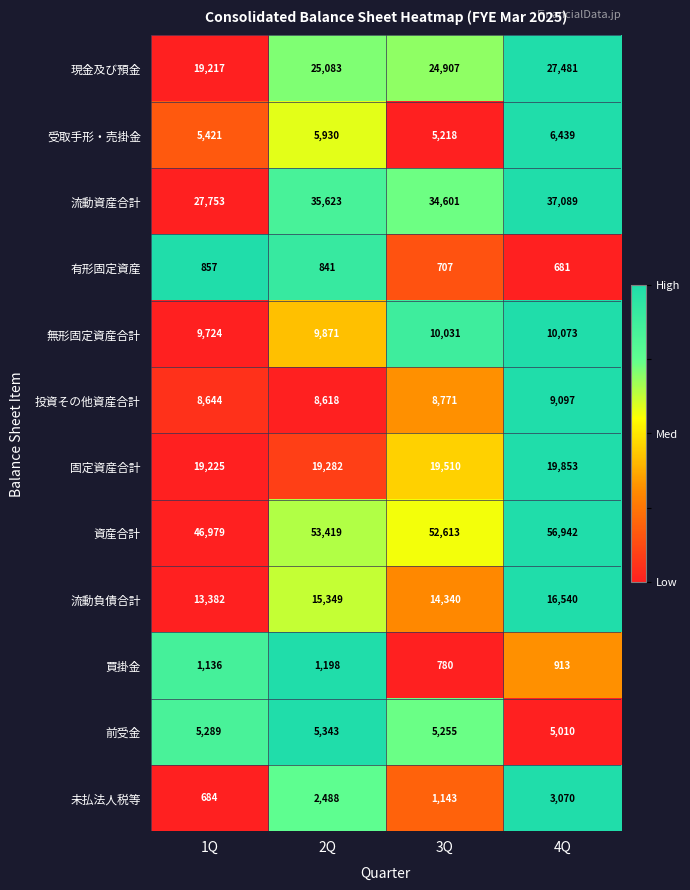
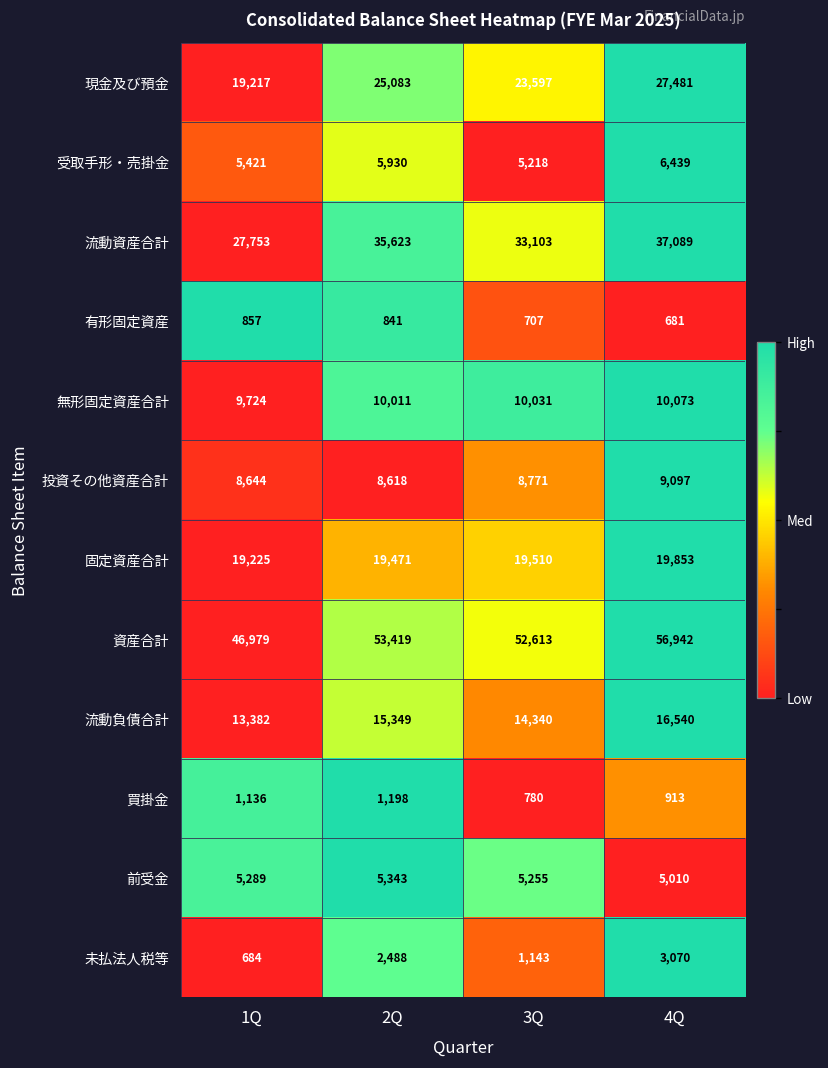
  {
    "現金及び預金": {
      "1Q": "19,217",
      "2Q": "25,083",
-     "3Q": "24,907",
+     "3Q": "23,597",
      "4Q": "27,481"
    },
    "受取手形・売掛金": {
      "1Q": "5,421",
      "2Q": "5,930",
      "3Q": "5,218",
      "4Q": "6,439"
    },
    "流動資産合計": {
      "1Q": "27,753",
      "2Q": "35,623",
-     "3Q": "34,601",
+     "3Q": "33,103",
      "4Q": "37,089"
    },
    "有形固定資産": {
      "1Q": "857",
      "2Q": "841",
      "3Q": "707",
      "4Q": "681"
    },
    "無形固定資産合計": {
      "1Q": "9,724",
-     "2Q": "9,871",
+     "2Q": "10,011",
      "3Q": "10,031",
      "4Q": "10,073"
    },
    "投資その他資産合計": {
      "1Q": "8,644",
      "2Q": "8,618",
      "3Q": "8,771",
      "4Q": "9,097"
    },
    "固定資産合計": {
      "1Q": "19,225",
-     "2Q": "19,282",
+     "2Q": "19,471",
      "3Q": "19,510",
      "4Q": "19,853"
    },
    "資産合計": {
      "1Q": "46,979",
      "2Q": "53,419",
      "3Q": "52,613",
      "4Q": "56,942"
    },
    "流動負債合計": {
      "1Q": "13,382",
      "2Q": "15,349",
      "3Q": "14,340",
      "4Q": "16,540"
    },
    "買掛金": {
      "1Q": "1,136",
      "2Q": "1,198",
      "3Q": "780",
      "4Q": "913"
    },
    "前受金": {
      "1Q": "5,289",
      "2Q": "5,343",
      "3Q": "5,255",
      "4Q": "5,010"
    },
    "未払法人税等": {
      "1Q": "684",
      "2Q": "2,488",
      "3Q": "1,143",
      "4Q": "3,070"
    }
  }
